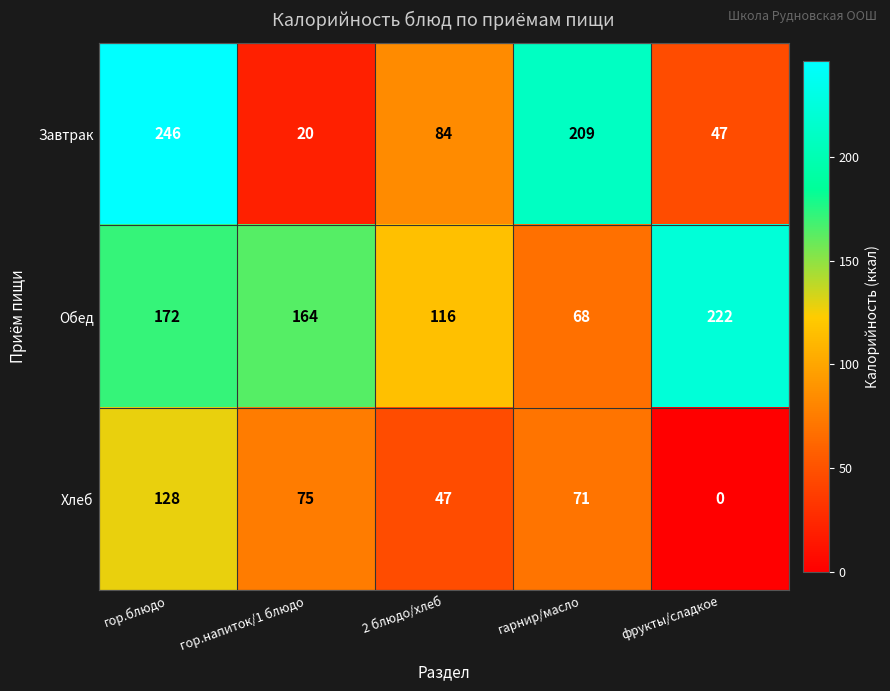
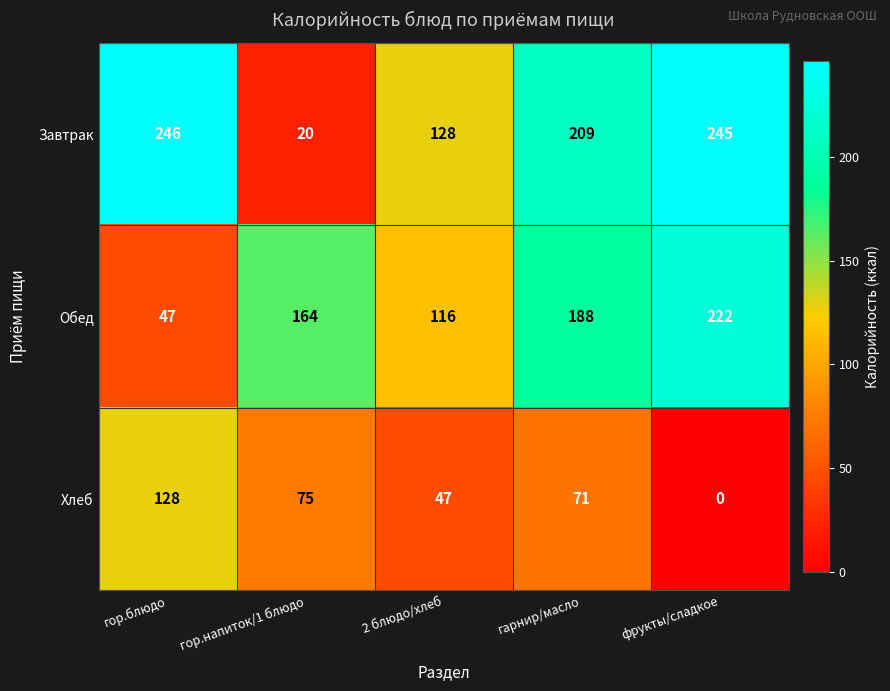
  {
    "Завтрак": {
      "гор.блюдо": 246,
      "гор.напиток/1 блюдо": 20,
-     "2 блюдо/хлеб": 84,
+     "2 блюдо/хлеб": 128,
      "гарнир/масло": 209,
-     "фрукты/сладкое": 47
+     "фрукты/сладкое": 245
    },
    "Обед": {
-     "гор.блюдо": 172,
+     "гор.блюдо": 47,
      "гор.напиток/1 блюдо": 164,
      "2 блюдо/хлеб": 116,
-     "гарнир/масло": 68,
+     "гарнир/масло": 188,
      "фрукты/сладкое": 222
    },
    "Хлеб": {
      "гор.блюдо": 128,
      "гор.напиток/1 блюдо": 75,
      "2 блюдо/хлеб": 47,
      "гарнир/масло": 71,
      "фрукты/сладкое": 0
    }
  }
